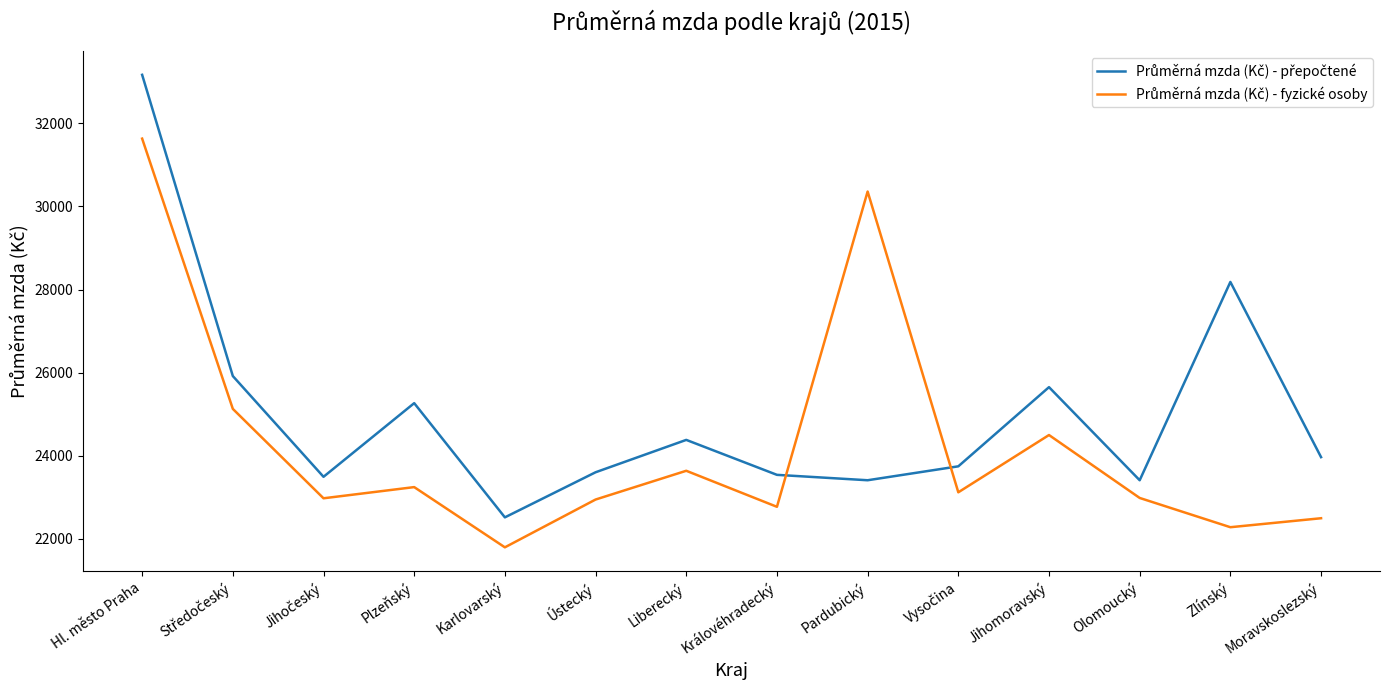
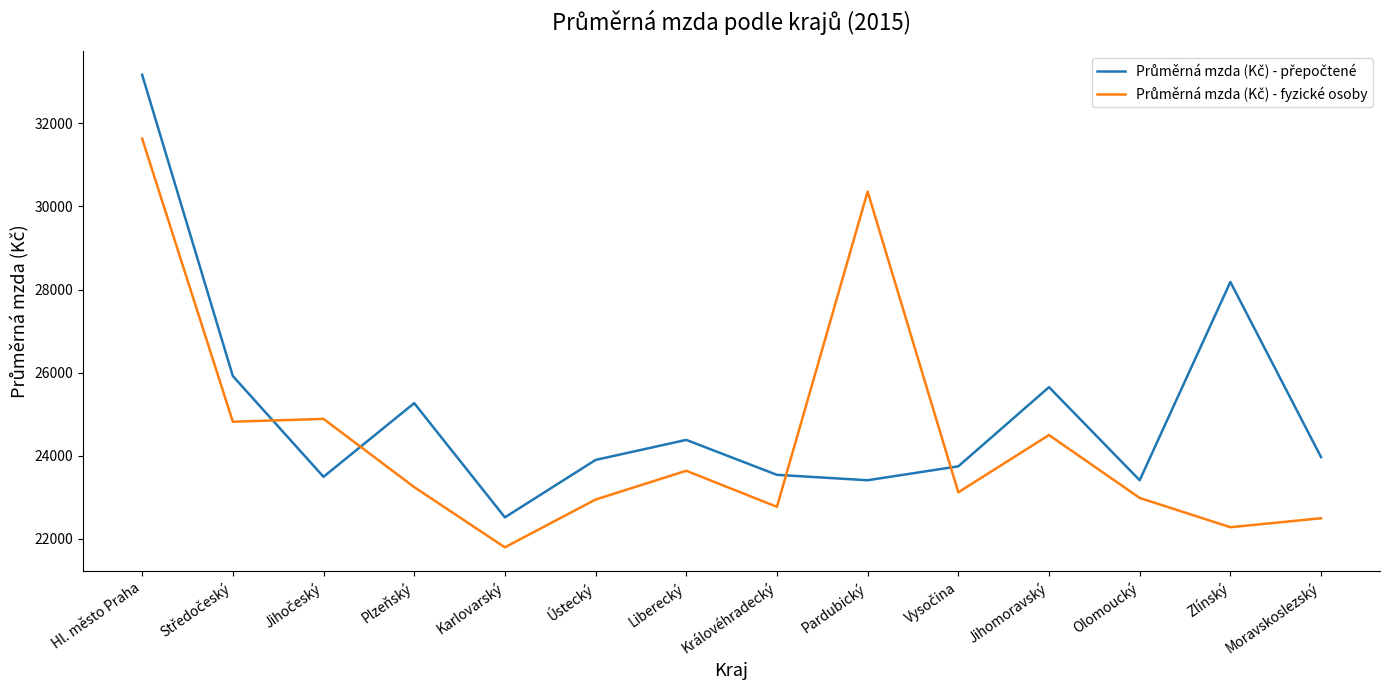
  {
    "Průměrná mzda (Kč) - přepočtené": {
      "Hl. město Praha": 33200,
      "Středočeský": 25900,
      "Jihočeský": 23500,
      "Plzeňský": 25300,
      "Karlovarský": 22500,
-     "Ústecký": 23600,
+     "Ústecký": 23900,
      "Liberecký": 24400,
      "Královéhradecký": 23500,
      "Pardubický": 23400,
      "Vysočina": 23700,
      "Jihomoravský": 25700,
      "Olomoucký": 23400,
      "Zlínský": 28200,
      "Moravskoslezský": 24000
    },
    "Průměrná mzda (Kč) - fyzické osoby": {
      "Hl. město Praha": 31600,
-     "Středočeský": 25100,
-     "Jihočeský": 23000,
+     "Středočeský": 24800,
+     "Jihočeský": 24900,
      "Plzeňský": 23200,
      "Karlovarský": 21800,
      "Ústecký": 22900,
      "Liberecký": 23600,
      "Královéhradecký": 22800,
      "Pardubický": 30400,
      "Vysočina": 23100,
      "Jihomoravský": 24500,
      "Olomoucký": 23000,
      "Zlínský": 22300,
      "Moravskoslezský": 22500
    }
  }
